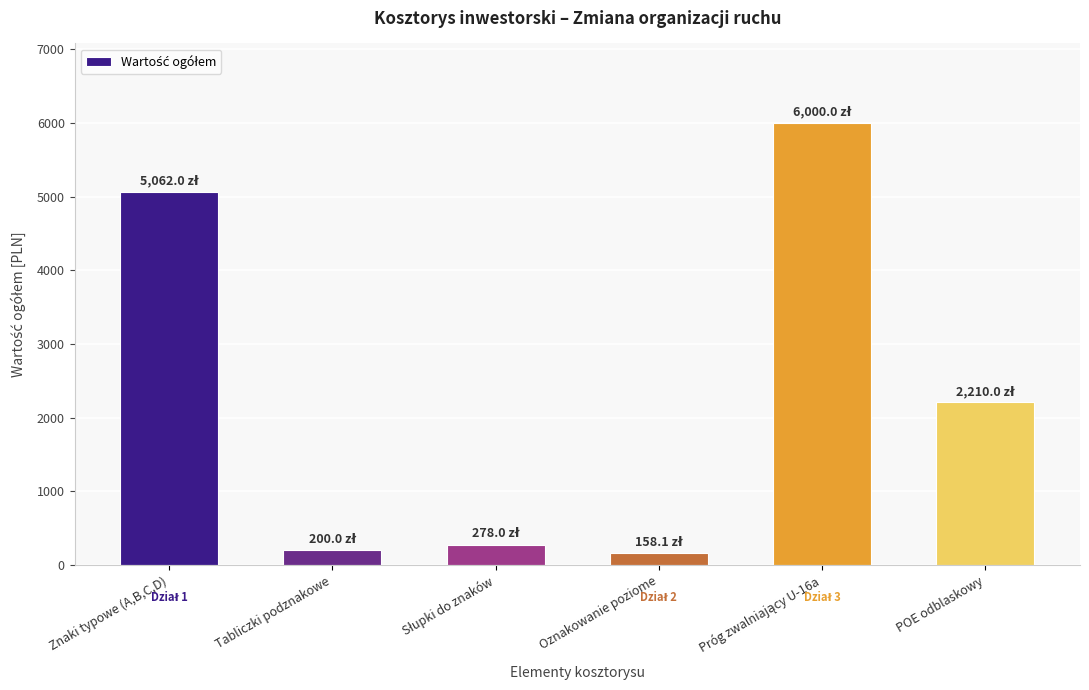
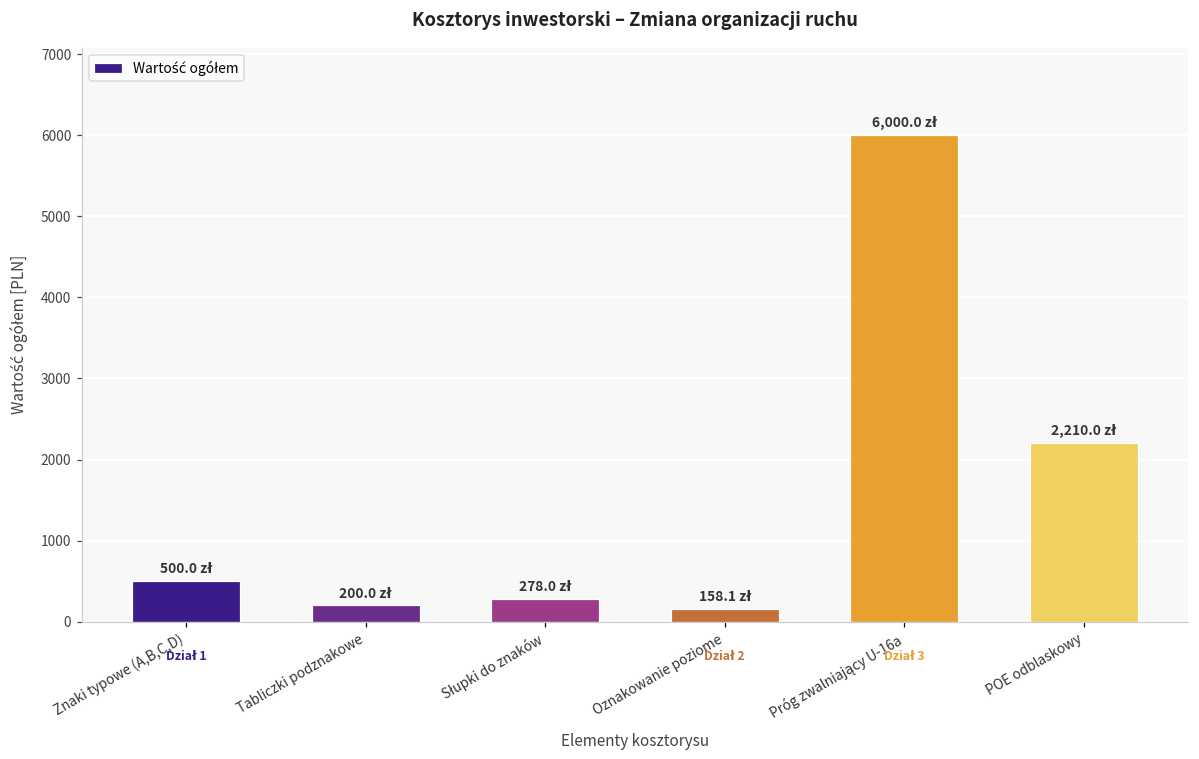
  {
-   "Znaki typowe (A,B,C,D)": "5,062.0",
+   "Znaki typowe (A,B,C,D)": "500.0",
    "Tabliczki podznakowe": "200.0",
    "Słupki do znaków": "278.0",
    "Oznakowanie poziome": "158.1",
    "Próg zwalniający U-16a": "6,000.0",
    "POE odblaskowy": "2,210.0"
  }
